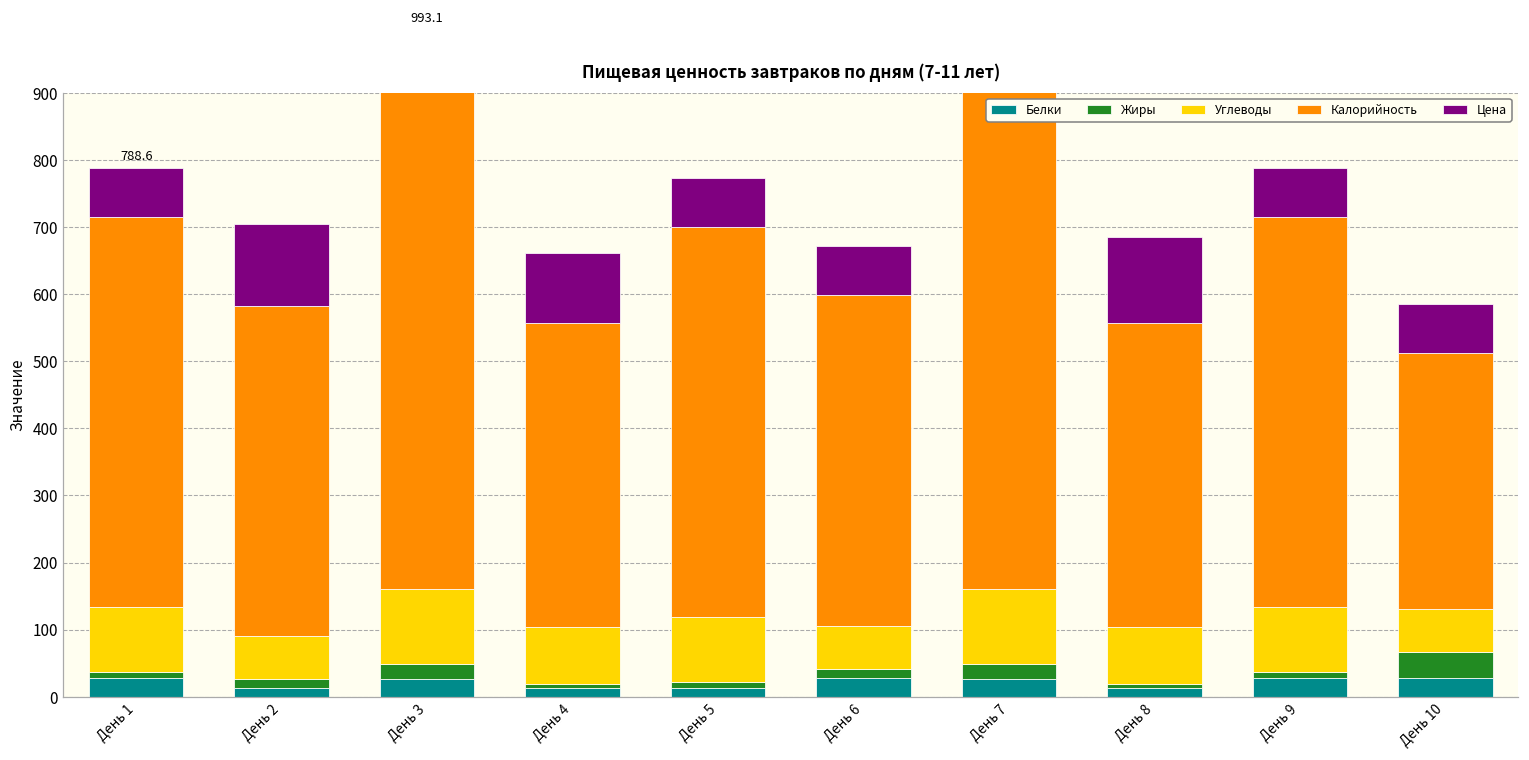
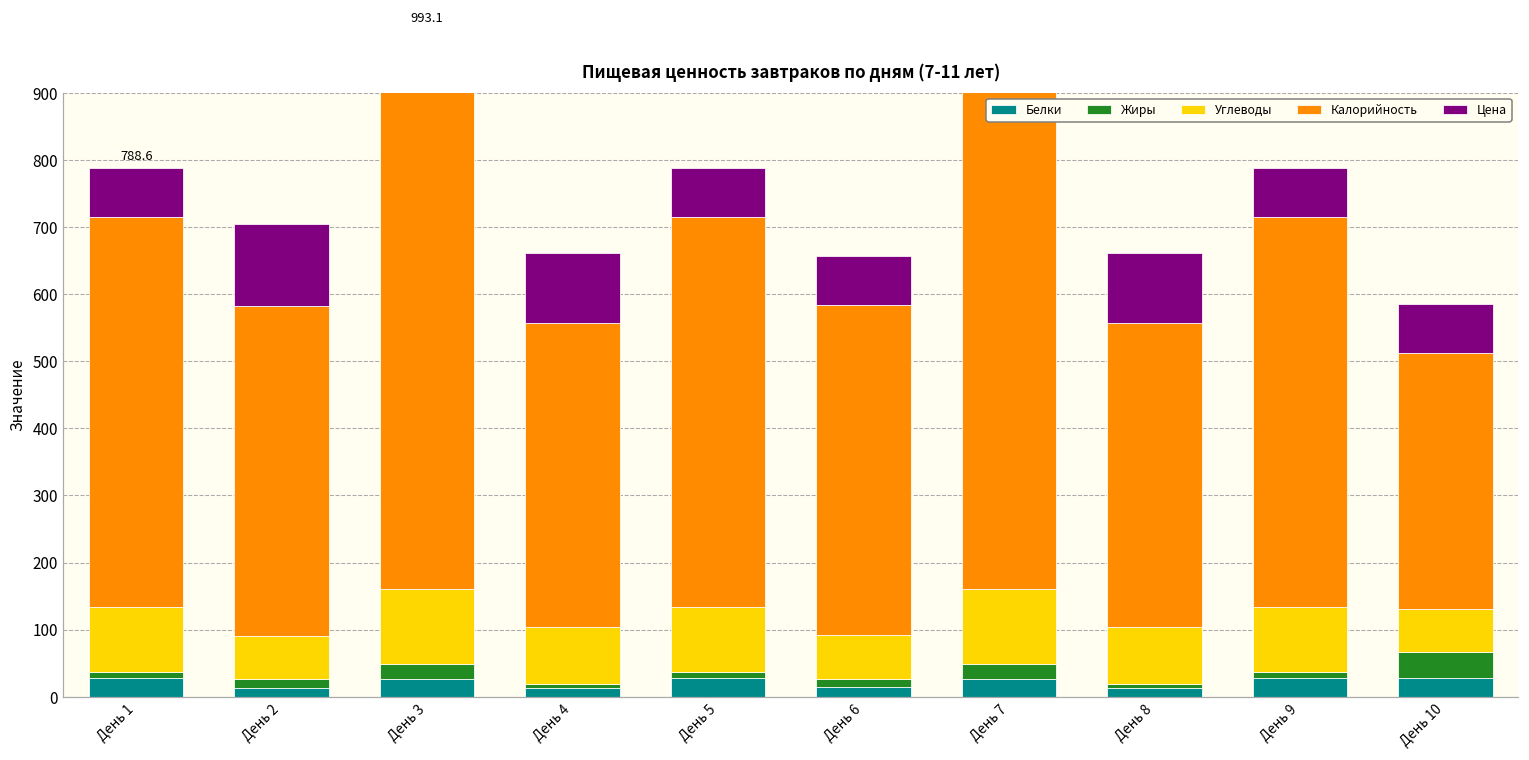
  {
    "Белки": {
      "День 1": 30,
      "День 2": 10,
      "День 3": 30,
      "День 4": 10,
-     "День 5": 10,
-     "День 6": 30,
+     "День 5": 30,
+     "День 6": 10,
      "День 7": 30,
      "День 8": 10,
      "День 9": 30,
      "День 10": 30
    },
    "Жиры": {
      "День 1": 10,
      "День 2": 10,
      "День 3": 20,
      "День 4": 10,
      "День 5": 10,
      "День 6": 10,
      "День 7": 20,
      "День 8": 10,
      "День 9": 10,
      "День 10": 40
    },
    "Углеводы": {
      "День 1": 100,
      "День 2": 60,
      "День 3": 110,
      "День 4": 90,
      "День 5": 100,
      "День 6": 60,
      "День 7": 110,
      "День 8": 90,
      "День 9": 100,
      "День 10": 60
    },
    "Калорийность": {
      "День 1": 580,
      "День 2": 490,
      "День 4": 450,
      "День 5": 580,
      "День 6": 490,
      "День 8": 450,
      "День 9": 580,
      "День 10": 380
    },
    "Цена": {
      "День 2": 120,
      "День 4": 100,
      "День 5": 70,
      "День 6": 70,
-     "День 8": 130,
+     "День 8": 100,
      "День 9": 70,
      "День 10": 70
    }
  }
